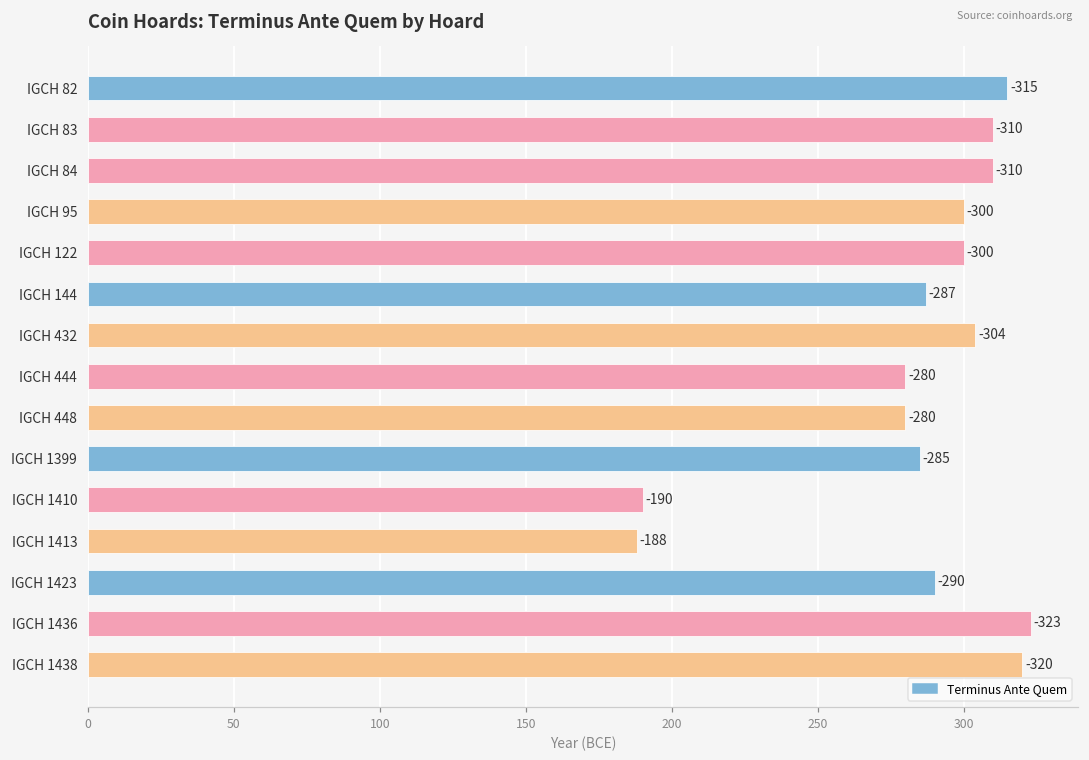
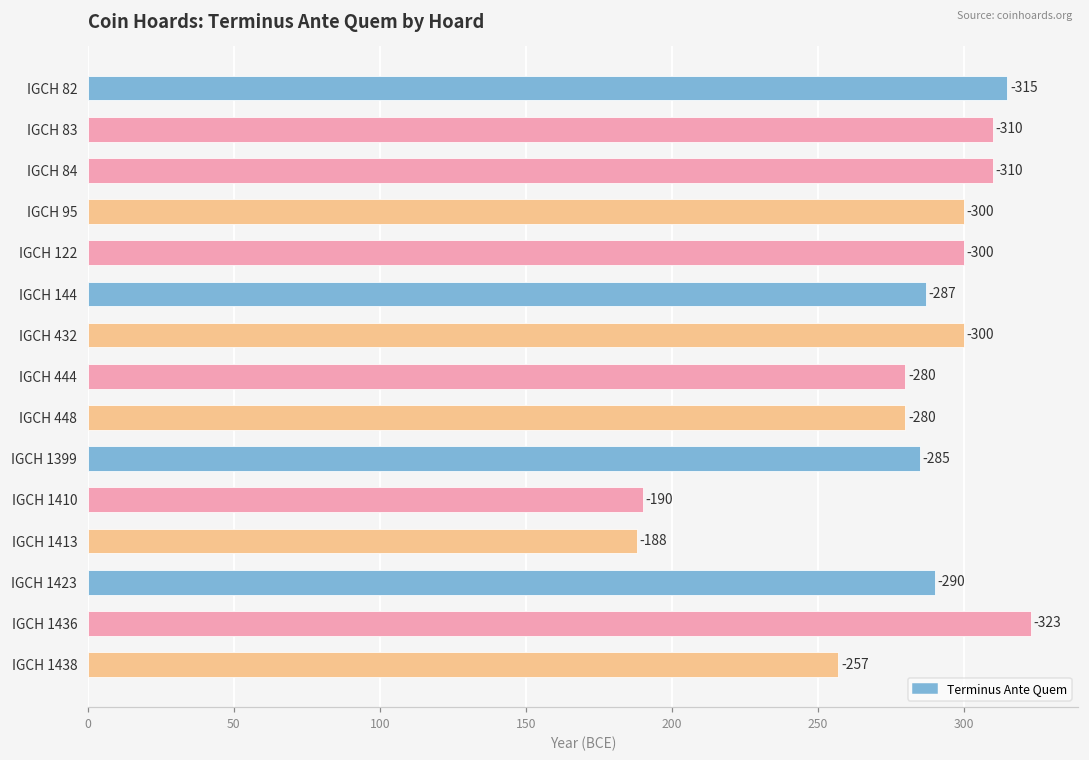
  {
-   "IGCH 432": -304,
-   "IGCH 1438": -320
+   "IGCH 432": -300,
+   "IGCH 1438": -257
  }
